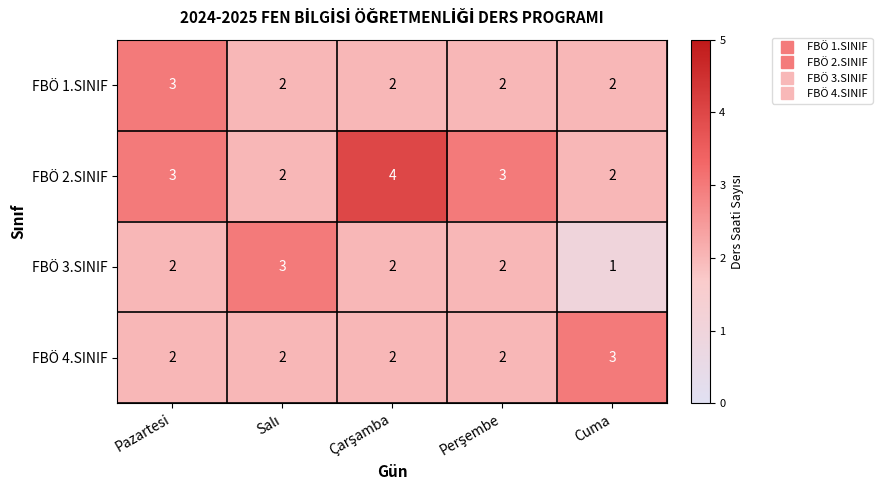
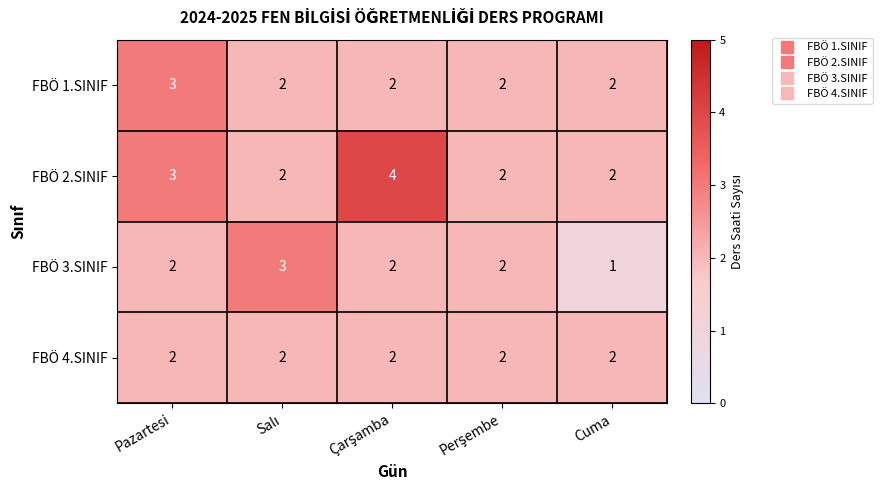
  {
    "FBÖ 1.SINIF": {
      "Pazartesi": 3,
      "Salı": 2,
      "Çarşamba": 2,
      "Perşembe": 2,
      "Cuma": 2
    },
    "FBÖ 2.SINIF": {
      "Pazartesi": 3,
      "Salı": 2,
      "Çarşamba": 4,
-     "Perşembe": 3,
+     "Perşembe": 2,
      "Cuma": 2
    },
    "FBÖ 3.SINIF": {
      "Pazartesi": 2,
      "Salı": 3,
      "Çarşamba": 2,
      "Perşembe": 2,
      "Cuma": 1
    },
    "FBÖ 4.SINIF": {
      "Pazartesi": 2,
      "Salı": 2,
      "Çarşamba": 2,
      "Perşembe": 2,
-     "Cuma": 3
+     "Cuma": 2
    }
  }
